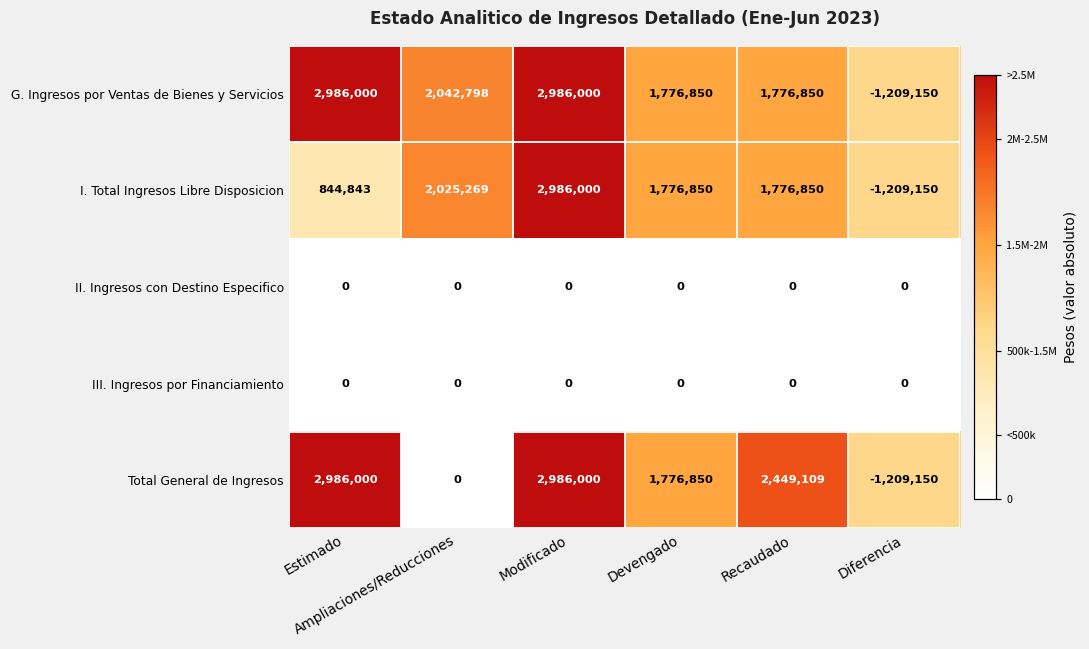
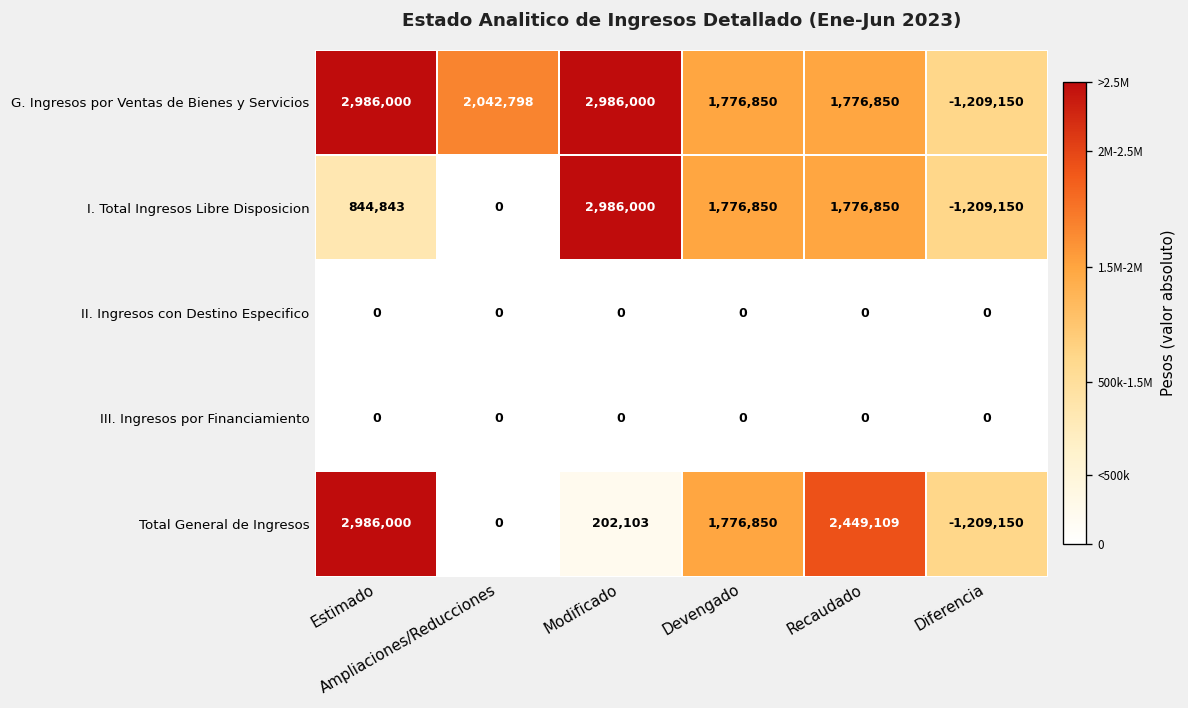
  {
    "G. Ingresos por Ventas de Bienes y Servicios": {
      "Estimado": "2,986,000",
      "Ampliaciones/Reducciones": "2,042,798",
      "Modificado": "2,986,000",
      "Devengado": "1,776,850",
      "Recaudado": "1,776,850",
      "Diferencia": "-1,209,150"
    },
    "I. Total Ingresos Libre Disposicion": {
      "Estimado": "844,843",
-     "Ampliaciones/Reducciones": "2,025,269",
+     "Ampliaciones/Reducciones": "0",
      "Modificado": "2,986,000",
      "Devengado": "1,776,850",
      "Recaudado": "1,776,850",
      "Diferencia": "-1,209,150"
    },
    "II. Ingresos con Destino Especifico": {
      "Estimado": "0",
      "Ampliaciones/Reducciones": "0",
      "Modificado": "0",
      "Devengado": "0",
      "Recaudado": "0",
      "Diferencia": "0"
    },
    "III. Ingresos por Financiamiento": {
      "Estimado": "0",
      "Ampliaciones/Reducciones": "0",
      "Modificado": "0",
      "Devengado": "0",
      "Recaudado": "0",
      "Diferencia": "0"
    },
    "Total General de Ingresos": {
      "Estimado": "2,986,000",
      "Ampliaciones/Reducciones": "0",
-     "Modificado": "2,986,000",
+     "Modificado": "202,103",
      "Devengado": "1,776,850",
      "Recaudado": "2,449,109",
      "Diferencia": "-1,209,150"
    }
  }
